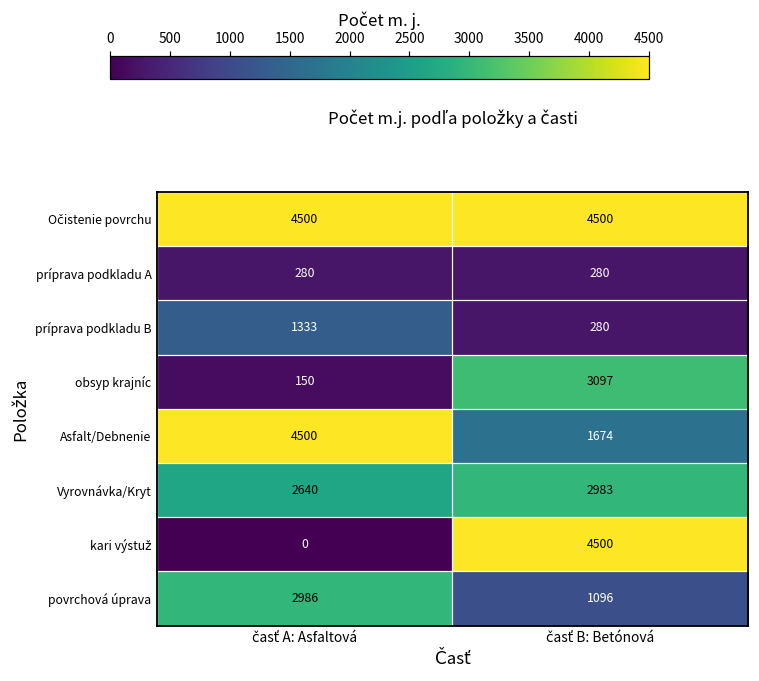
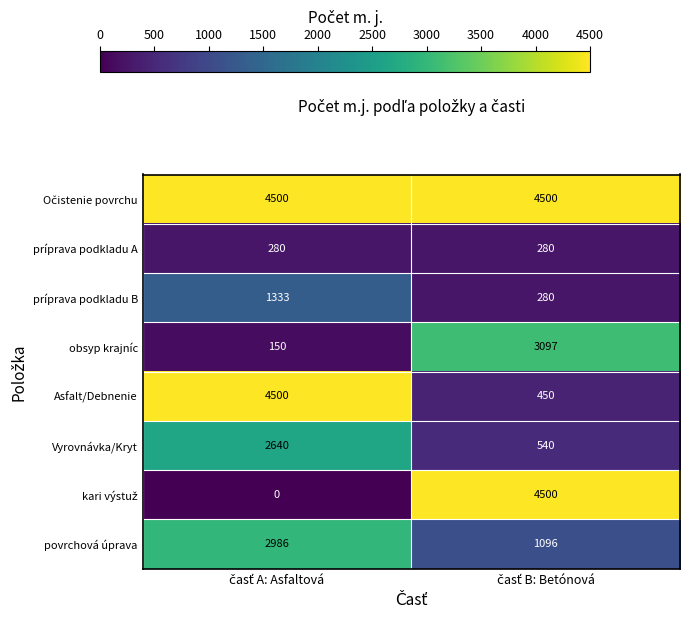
  {
    "Očistenie povrchu": {
      "časť A: Asfaltová": 4500,
      "časť B: Betónová": 4500
    },
    "príprava podkladu A": {
      "časť A: Asfaltová": 280,
      "časť B: Betónová": 280
    },
    "príprava podkladu B": {
      "časť A: Asfaltová": 1333,
      "časť B: Betónová": 280
    },
    "obsyp krajníc": {
      "časť A: Asfaltová": 150,
      "časť B: Betónová": 3097
    },
    "Asfalt/Debnenie": {
      "časť A: Asfaltová": 4500,
-     "časť B: Betónová": 1674
+     "časť B: Betónová": 450
    },
    "Vyrovnávka/Kryt": {
      "časť A: Asfaltová": 2640,
-     "časť B: Betónová": 2983
+     "časť B: Betónová": 540
    },
    "kari výstuž": {
      "časť A: Asfaltová": 0,
      "časť B: Betónová": 4500
    },
    "povrchová úprava": {
      "časť A: Asfaltová": 2986,
      "časť B: Betónová": 1096
    }
  }
